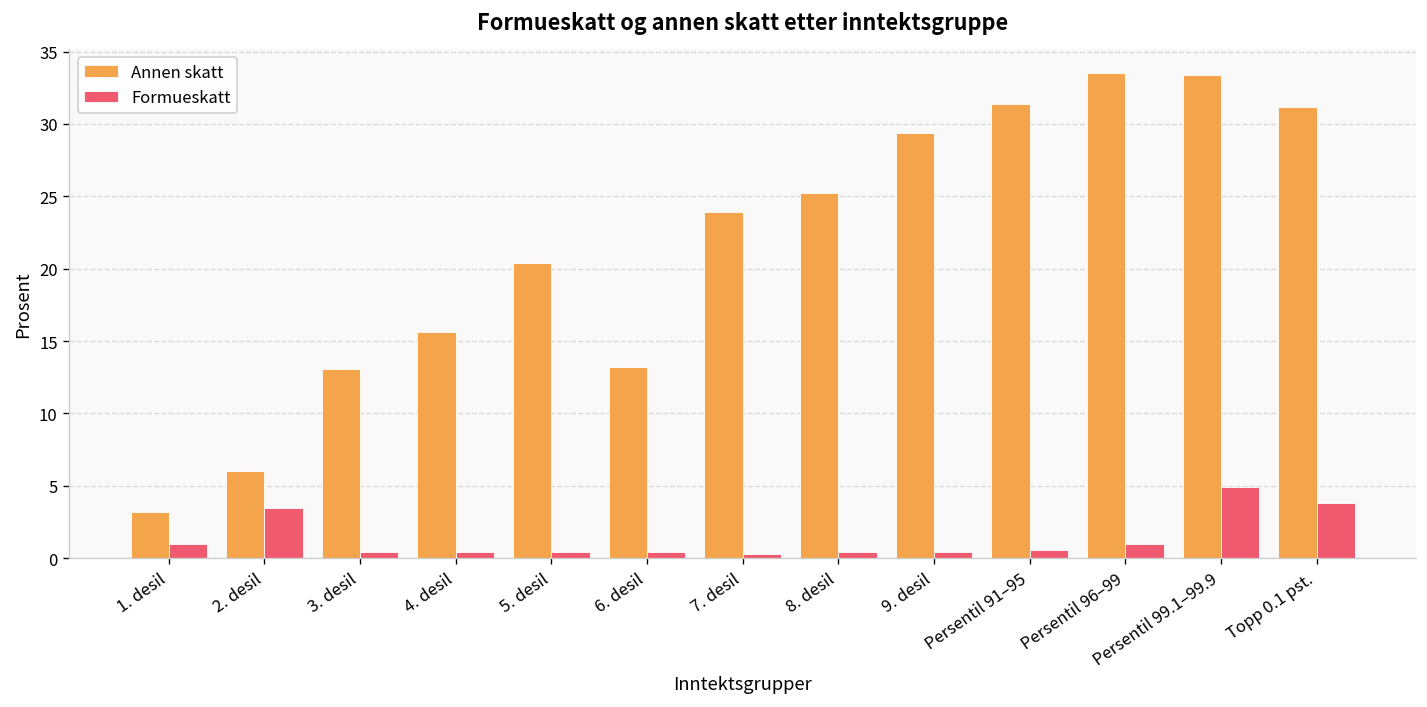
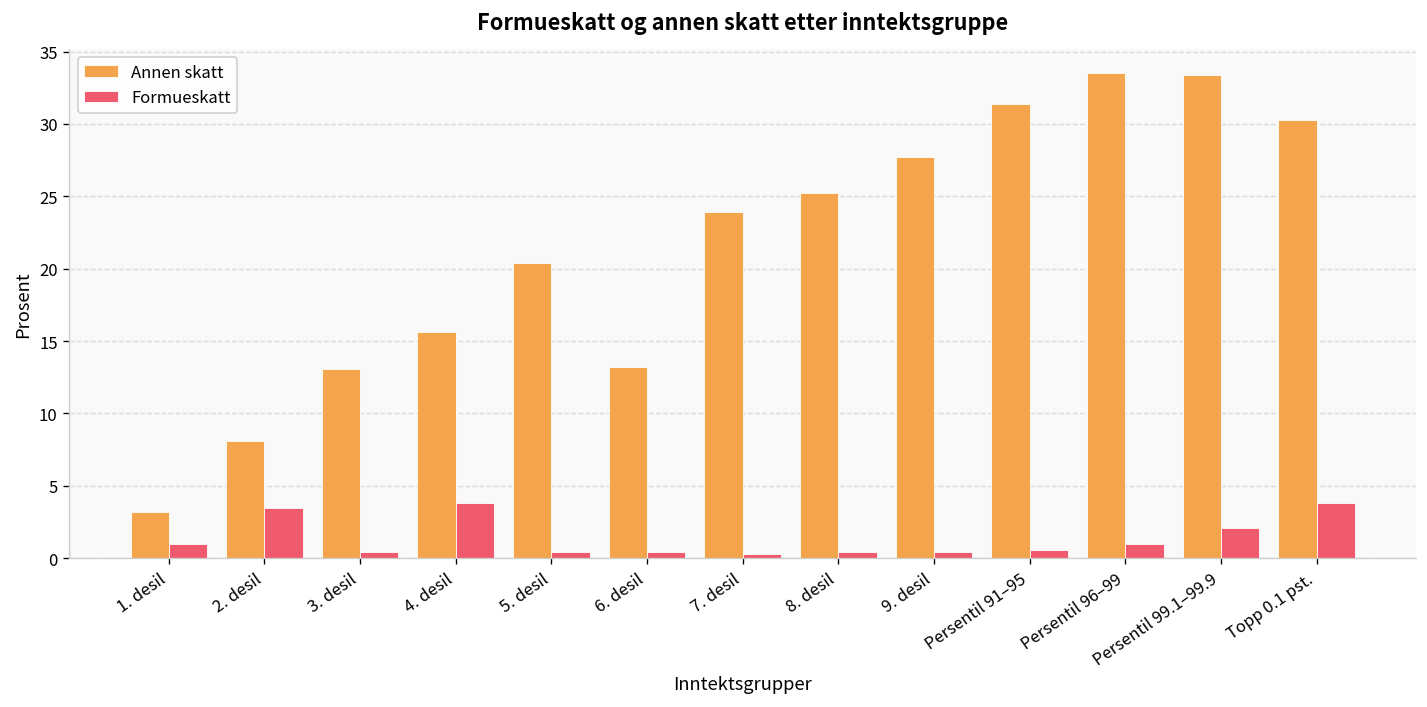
  {
    "Annen skatt": {
      "1. desil": 3.2,
-     "2. desil": 6.0,
+     "2. desil": 8.1,
      "3. desil": 13.1,
      "4. desil": 15.6,
      "5. desil": 20.4,
      "6. desil": 13.2,
      "7. desil": 23.9,
      "8. desil": 25.2,
-     "9. desil": 29.4,
+     "9. desil": 27.7,
      "Persentil 91–95": 31.4,
      "Persentil 96–99": 33.5,
      "Persentil 99.1–99.9": 33.4,
-     "Topp 0.1 pst.": 31.2
+     "Topp 0.1 pst.": 30.3
    },
    "Formueskatt": {
      "1. desil": 1.0,
      "2. desil": 3.5,
      "3. desil": 0.4,
-     "4. desil": 0.4,
+     "4. desil": 3.8,
      "5. desil": 0.4,
      "6. desil": 0.4,
      "7. desil": 0.3,
      "8. desil": 0.4,
      "9. desil": 0.4,
      "Persentil 91–95": 0.6,
      "Persentil 96–99": 1.0,
-     "Persentil 99.1–99.9": 4.9,
+     "Persentil 99.1–99.9": 2.1,
      "Topp 0.1 pst.": 3.8
    }
  }
